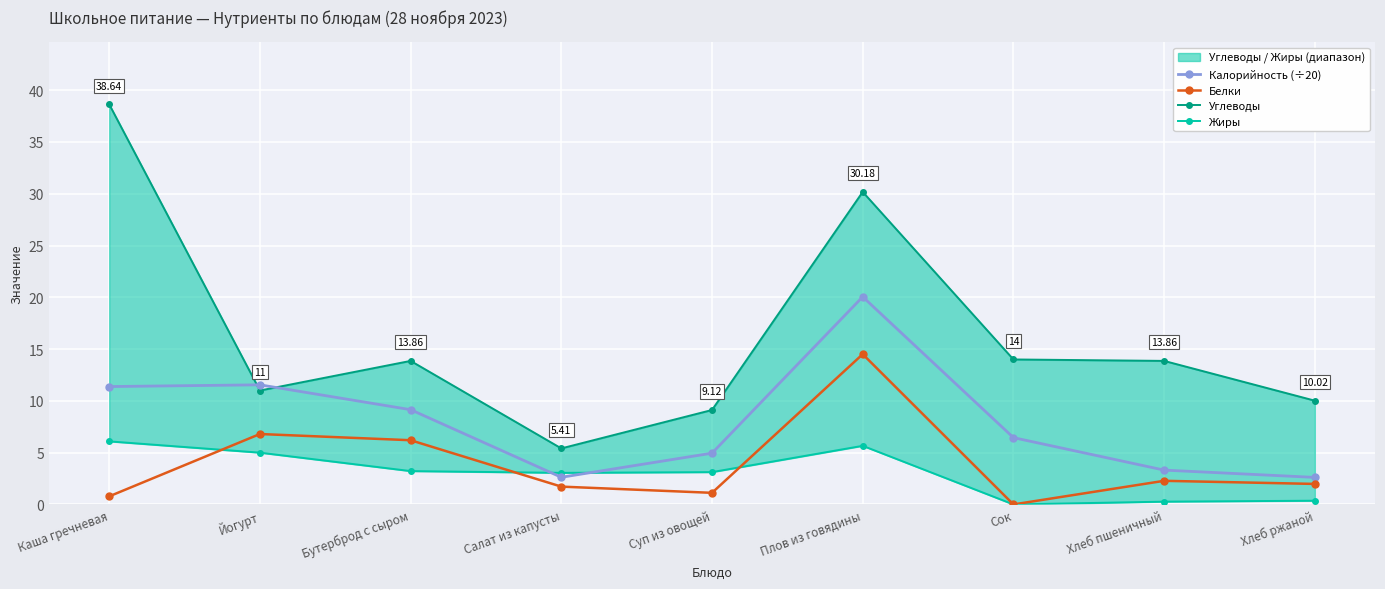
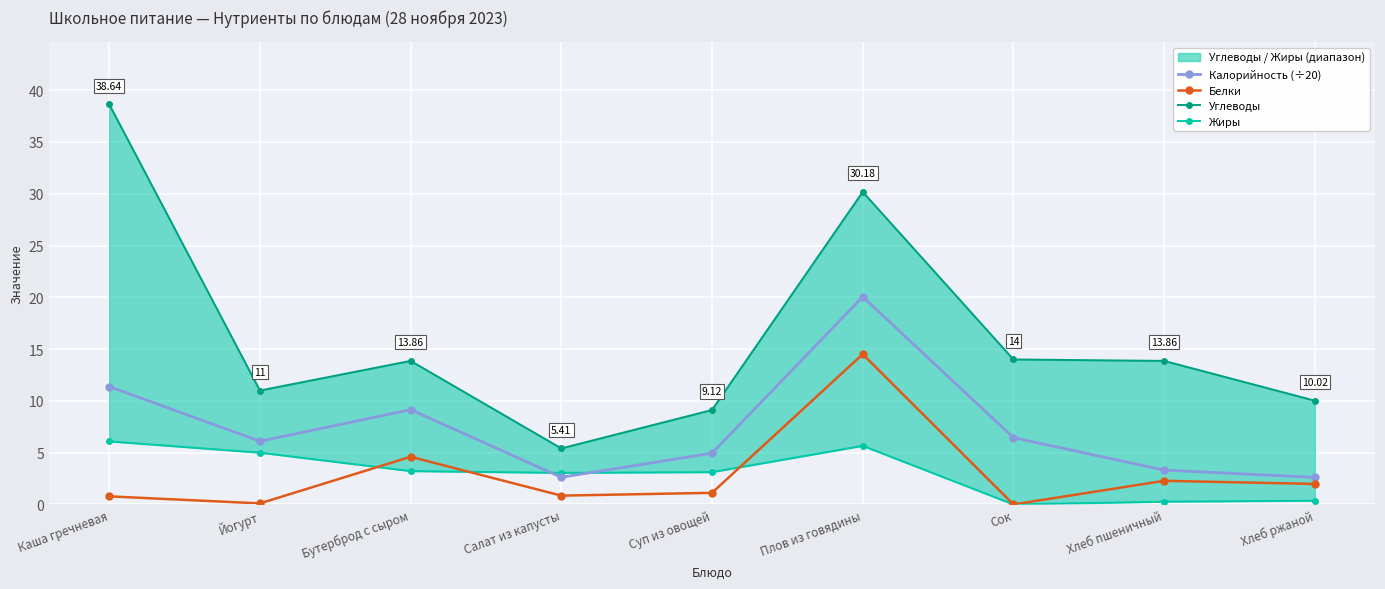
  {
    "Калорийность (÷20)": {
      "Каша гречневая": 11.4,
-     "Йогурт": 11.6,
+     "Йогурт": 6.1,
      "Бутерброд с сыром": 9.2,
      "Салат из капусты": 2.6,
      "Суп из овощей": 5.0,
      "Плов из говядины": 20.1,
      "Сок": 6.5,
      "Хлеб пшеничный": 3.3,
      "Хлеб ржаной": 2.6
    },
    "Белки": {
      "Каша гречневая": 0.8,
-     "Йогурт": 6.8,
-     "Бутерброд с сыром": 6.2,
-     "Салат из капусты": 1.7,
+     "Йогурт": 0.1,
+     "Бутерброд с сыром": 4.6,
+     "Салат из капусты": 0.9,
      "Суп из овощей": 1.1,
      "Плов из говядины": 14.5,
      "Хлеб пшеничный": 2.3,
      "Хлеб ржаной": 2.0
    }
  }
